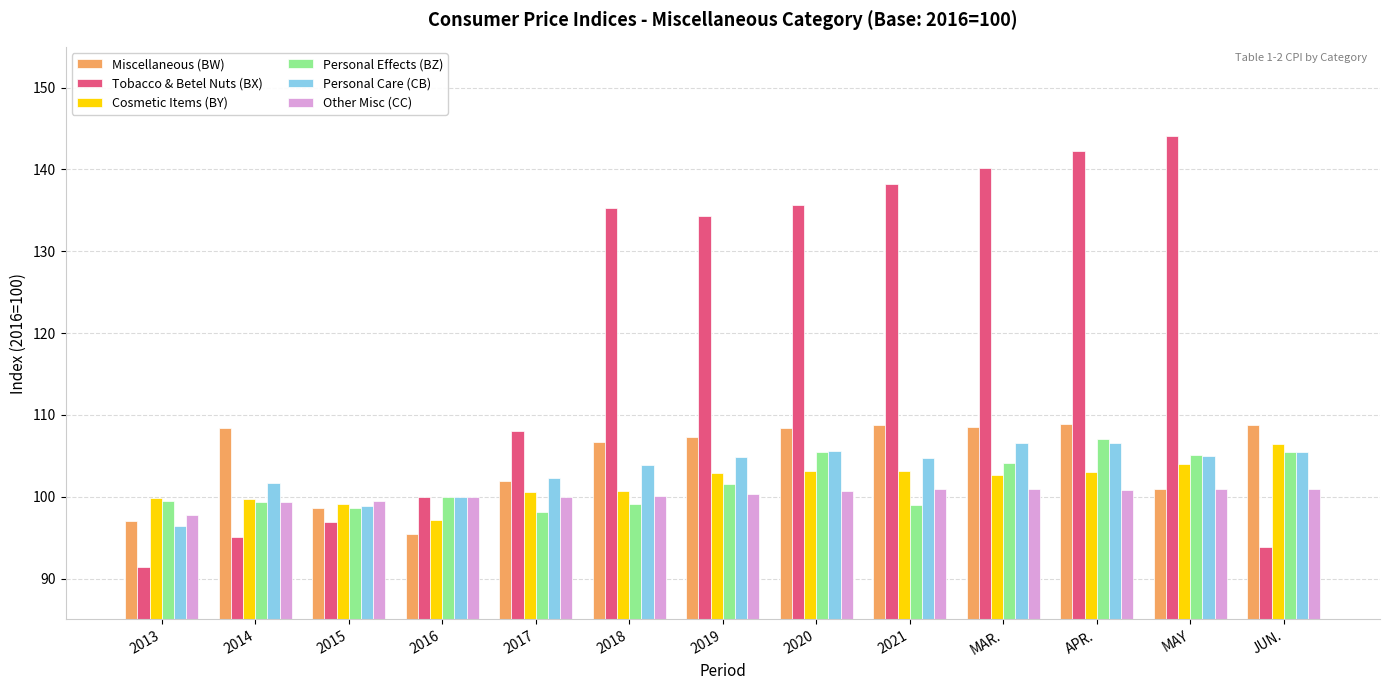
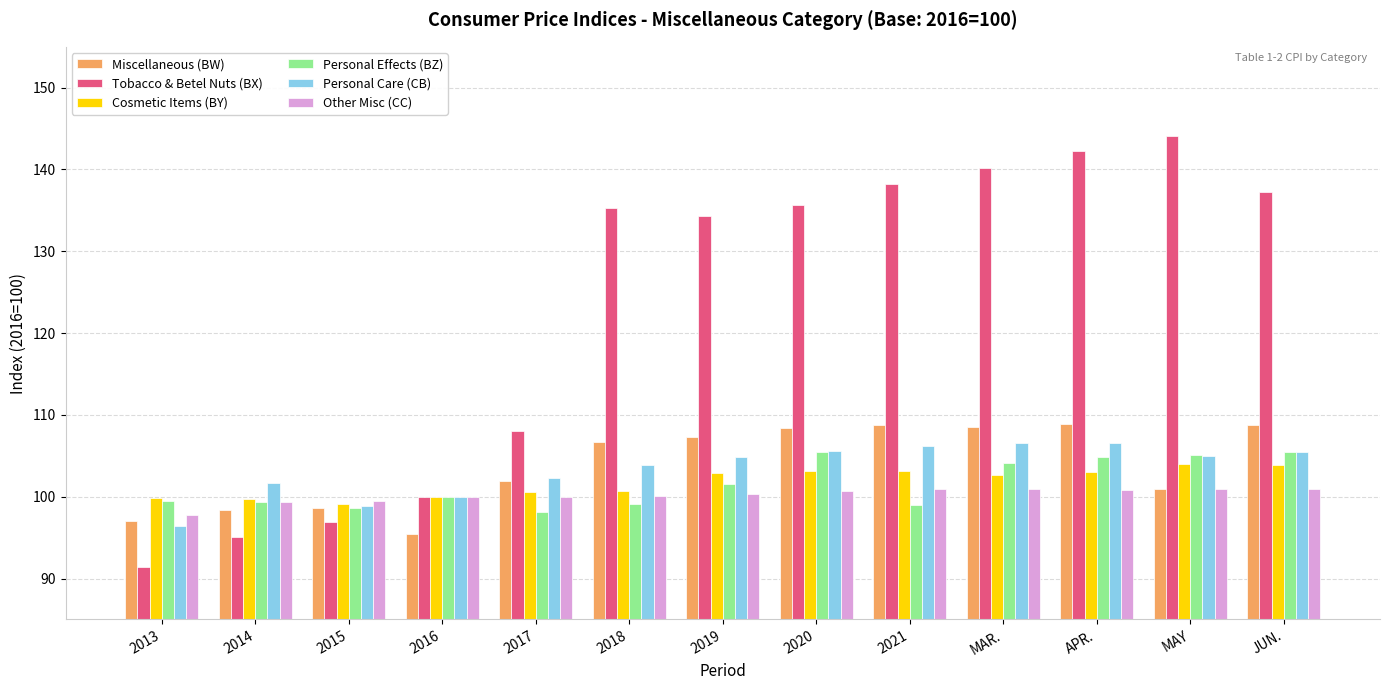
  {
    "Miscellaneous (BW)": {
      "2013": 97,
-     "2014": 108,
+     "2014": 98,
      "2015": 99,
      "2016": 96,
      "2017": 102,
      "2018": 107,
      "2019": 107,
      "2020": 108,
      "2021": 109,
      "MAR.": 109,
      "APR.": 109,
      "MAY": 101,
      "JUN.": 109
    },
    "Tobacco & Betel Nuts (BX)": {
      "2013": 91,
      "2014": 95,
      "2015": 97,
      "2016": 100,
      "2017": 108,
      "2018": 135,
      "2019": 134,
      "2020": 136,
      "2021": 138,
      "MAR.": 140,
      "APR.": 142,
      "MAY": 144,
-     "JUN.": 94
+     "JUN.": 137
    },
    "Cosmetic Items (BY)": {
      "2013": 100,
      "2014": 100,
      "2015": 99,
-     "2016": 97,
+     "2016": 100,
      "2017": 101,
      "2018": 101,
      "2019": 103,
      "2020": 103,
      "2021": 103,
      "MAR.": 103,
      "APR.": 103,
      "MAY": 104,
-     "JUN.": 106
+     "JUN.": 104
    },
    "Personal Effects (BZ)": {
      "2013": 99,
      "2014": 99,
      "2015": 99,
      "2016": 100,
      "2017": 98,
      "2018": 99,
      "2019": 102,
      "2020": 105,
      "2021": 99,
      "MAR.": 104,
-     "APR.": 107,
+     "APR.": 105,
      "MAY": 105,
      "JUN.": 105
    },
    "Personal Care (CB)": {
      "2013": 96,
      "2014": 102,
      "2015": 99,
      "2016": 100,
      "2017": 102,
      "2018": 104,
      "2019": 105,
      "2020": 106,
-     "2021": 105,
+     "2021": 106,
      "MAR.": 107,
      "APR.": 107,
      "MAY": 105,
      "JUN.": 106
    },
    "Other Misc (CC)": {
      "2013": 98,
      "2014": 99,
      "2015": 100,
      "2016": 100,
      "2017": 100,
      "2018": 100,
      "2019": 100,
      "2020": 101,
      "2021": 101,
      "MAR.": 101,
      "APR.": 101,
      "MAY": 101,
      "JUN.": 101
    }
  }
